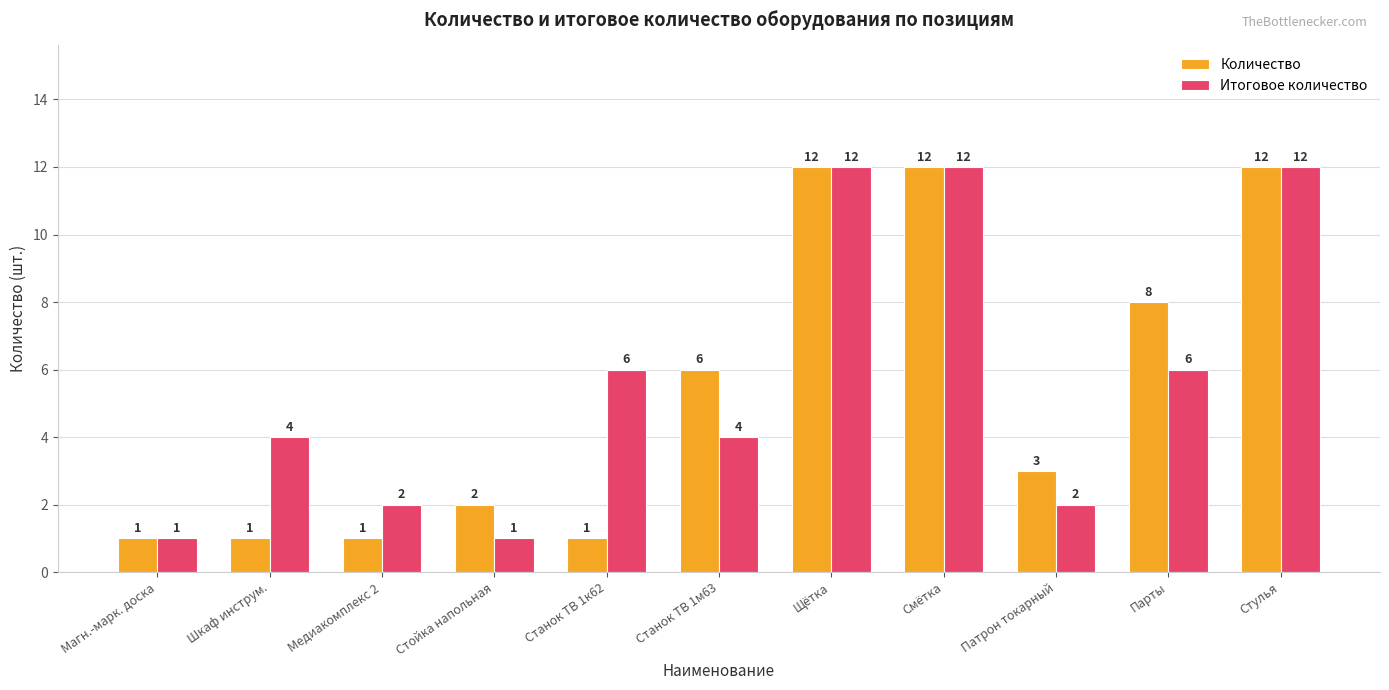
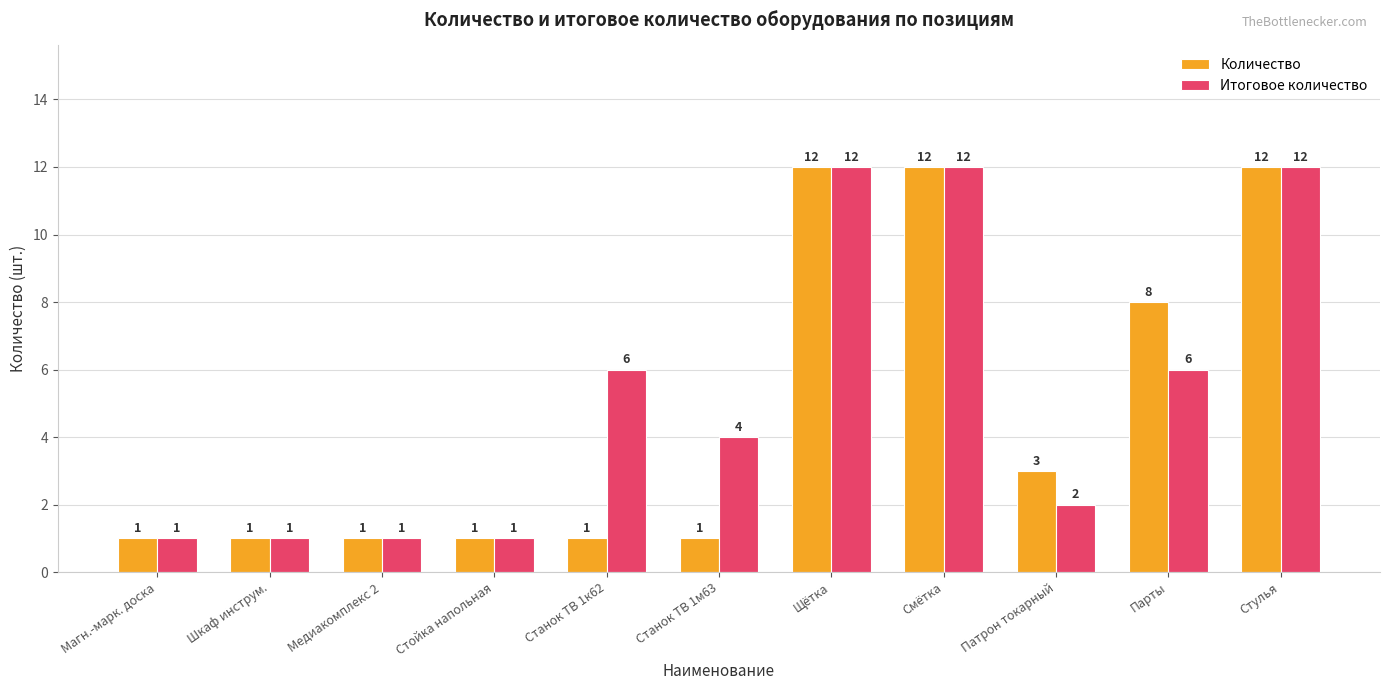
  {
    "Количество": {
      "Магн.-марк. доска": 1,
      "Шкаф инструм.": 1,
      "Медиакомплекс 2": 1,
-     "Стойка напольная": 2,
+     "Стойка напольная": 1,
      "Станок ТВ 1к62": 1,
-     "Станок ТВ 1м63": 6,
+     "Станок ТВ 1м63": 1,
      "Щётка": 12,
      "Смётка": 12,
      "Патрон токарный": 3,
      "Парты": 8,
      "Стулья": 12
    },
    "Итоговое количество": {
      "Магн.-марк. доска": 1,
-     "Шкаф инструм.": 4,
-     "Медиакомплекс 2": 2,
+     "Шкаф инструм.": 1,
+     "Медиакомплекс 2": 1,
      "Стойка напольная": 1,
      "Станок ТВ 1к62": 6,
      "Станок ТВ 1м63": 4,
      "Щётка": 12,
      "Смётка": 12,
      "Патрон токарный": 2,
      "Парты": 6,
      "Стулья": 12
    }
  }
